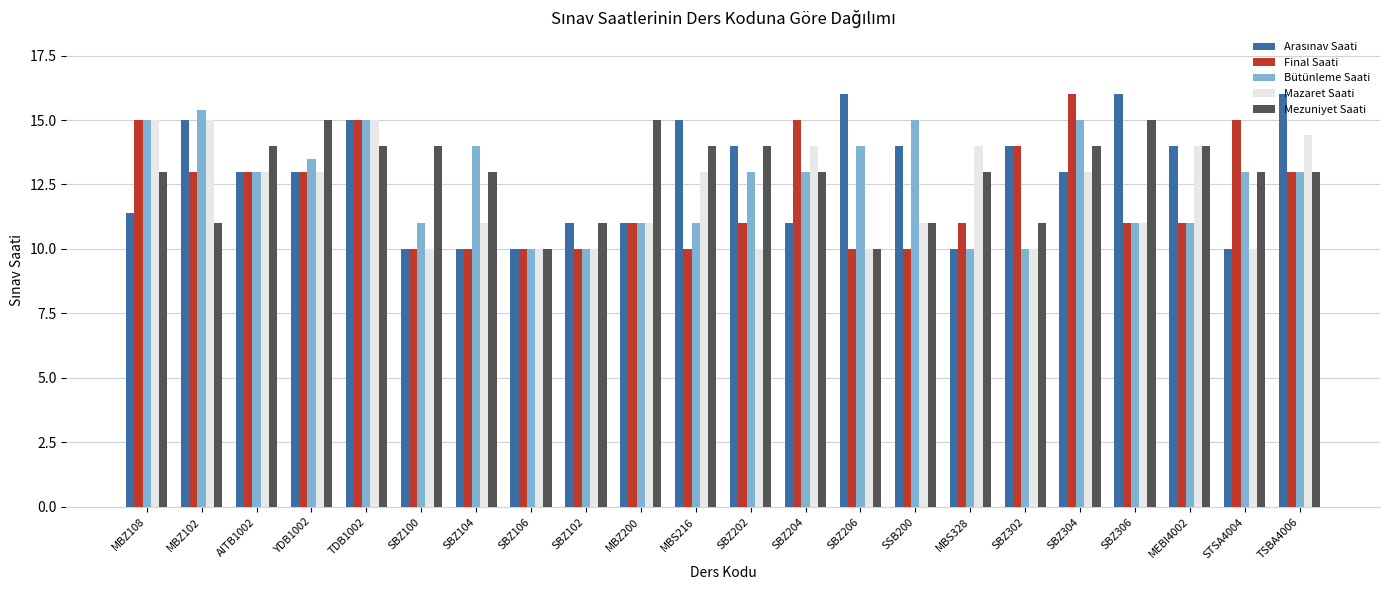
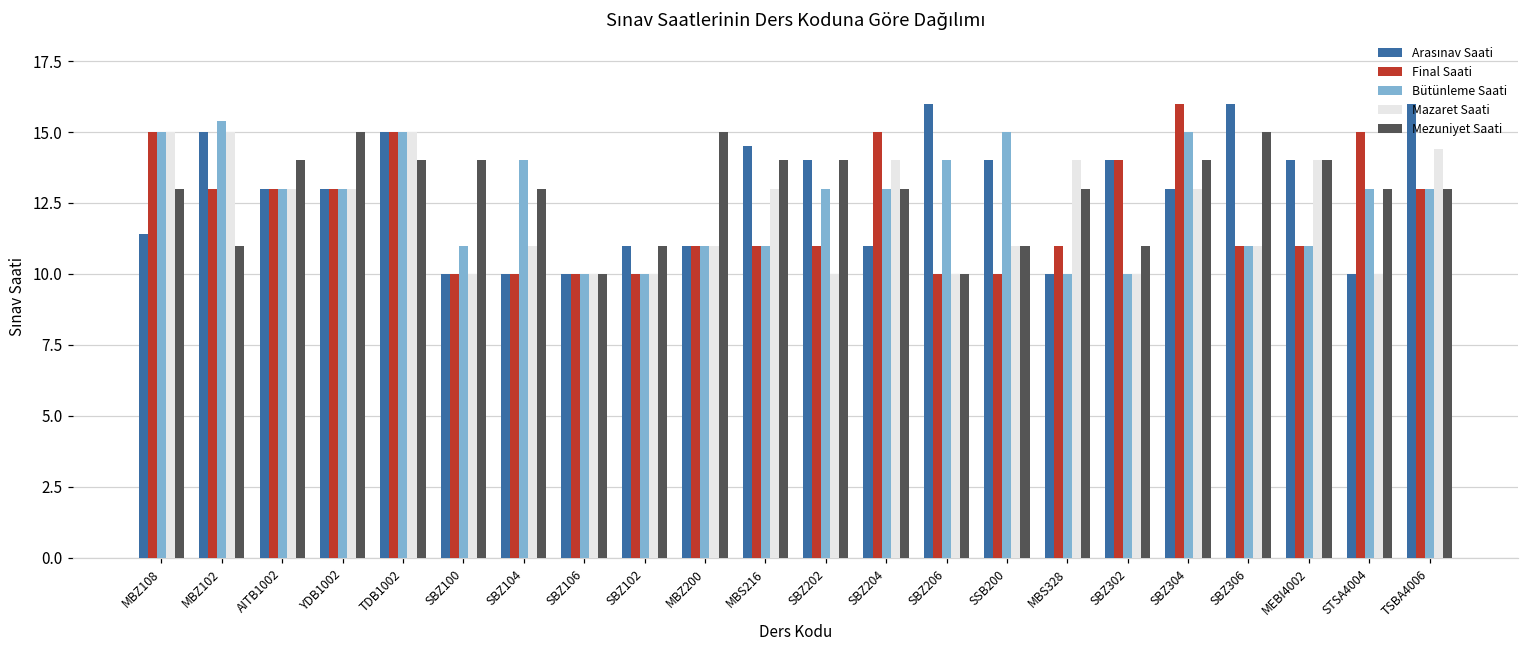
  {
    "Arasınav Saati": {
      "MBZ108": 11.4,
      "MBZ102": 15.0,
      "AITB1002": 13.0,
      "YDB1002": 13.0,
      "TDB1002": 15.0,
      "SBZ100": 10.0,
      "SBZ104": 10.0,
      "SBZ106": 10.0,
      "SBZ102": 11.0,
      "MBZ200": 11.0,
-     "MBS216": 15.0,
+     "MBS216": 14.5,
      "SBZ202": 14.0,
      "SBZ204": 11.0,
      "SBZ206": 16.0,
      "SSB200": 14.0,
      "MBS328": 10.0,
      "SBZ302": 14.0,
      "SBZ304": 13.0,
      "SBZ306": 16.0,
      "MEBI4002": 14.0,
      "STSA4004": 10.0,
      "TSBA4006": 16.0
    },
    "Final Saati": {
      "MBZ108": 15,
      "MBZ102": 13,
      "AITB1002": 13,
      "YDB1002": 13,
      "TDB1002": 15,
      "SBZ100": 10,
      "SBZ104": 10,
      "SBZ106": 10,
      "SBZ102": 10,
      "MBZ200": 11,
-     "MBS216": 10,
+     "MBS216": 11,
      "SBZ202": 11,
      "SBZ204": 15,
      "SBZ206": 10,
      "SSB200": 10,
      "MBS328": 11,
      "SBZ302": 14,
      "SBZ304": 16,
      "SBZ306": 11,
      "MEBI4002": 11,
      "STSA4004": 15,
      "TSBA4006": 13
    },
    "Bütünleme Saati": {
      "MBZ108": 15.0,
      "MBZ102": 15.4,
      "AITB1002": 13.0,
-     "YDB1002": 13.5,
+     "YDB1002": 13.0,
      "TDB1002": 15.0,
      "SBZ100": 11.0,
      "SBZ104": 14.0,
      "SBZ106": 10.0,
      "SBZ102": 10.0,
      "MBZ200": 11.0,
      "MBS216": 11.0,
      "SBZ202": 13.0,
      "SBZ204": 13.0,
      "SBZ206": 14.0,
      "SSB200": 15.0,
      "MBS328": 10.0,
      "SBZ302": 10.0,
      "SBZ304": 15.0,
      "SBZ306": 11.0,
      "MEBI4002": 11.0,
      "STSA4004": 13.0,
      "TSBA4006": 13.0
    },
    "Mazaret Saati": {
      "MBZ108": 15.0,
      "MBZ102": 15.0,
      "AITB1002": 13.0,
      "YDB1002": 13.0,
      "TDB1002": 15.0,
      "SBZ100": 10.0,
      "SBZ104": 11.0,
      "SBZ106": 10.0,
      "SBZ102": 10.0,
      "MBZ200": 11.0,
      "MBS216": 13.0,
      "SBZ202": 10.0,
      "SBZ204": 14.0,
      "SBZ206": 10.0,
      "SSB200": 11.0,
      "MBS328": 14.0,
      "SBZ302": 10.0,
      "SBZ304": 13.0,
      "SBZ306": 11.0,
      "MEBI4002": 14.0,
      "STSA4004": 10.0,
      "TSBA4006": 14.4
    },
    "Mezuniyet Saati": {
      "MBZ108": 13.0,
      "MBZ102": 11.0,
      "AITB1002": 14.0,
      "YDB1002": 15.0,
      "TDB1002": 14.0,
      "SBZ100": 14.0,
      "SBZ104": 13.0,
      "SBZ106": 10.0,
      "SBZ102": 11.0,
      "MBZ200": 15.0,
      "MBS216": 14.0,
      "SBZ202": 14.0,
      "SBZ204": 13.0,
      "SBZ206": 10.0,
      "SSB200": 11.0,
      "MBS328": 13.0,
      "SBZ302": 11.0,
      "SBZ304": 14.0,
      "SBZ306": 15.0,
      "MEBI4002": 14.0,
      "STSA4004": 13.0,
      "TSBA4006": 13.0
    }
  }
